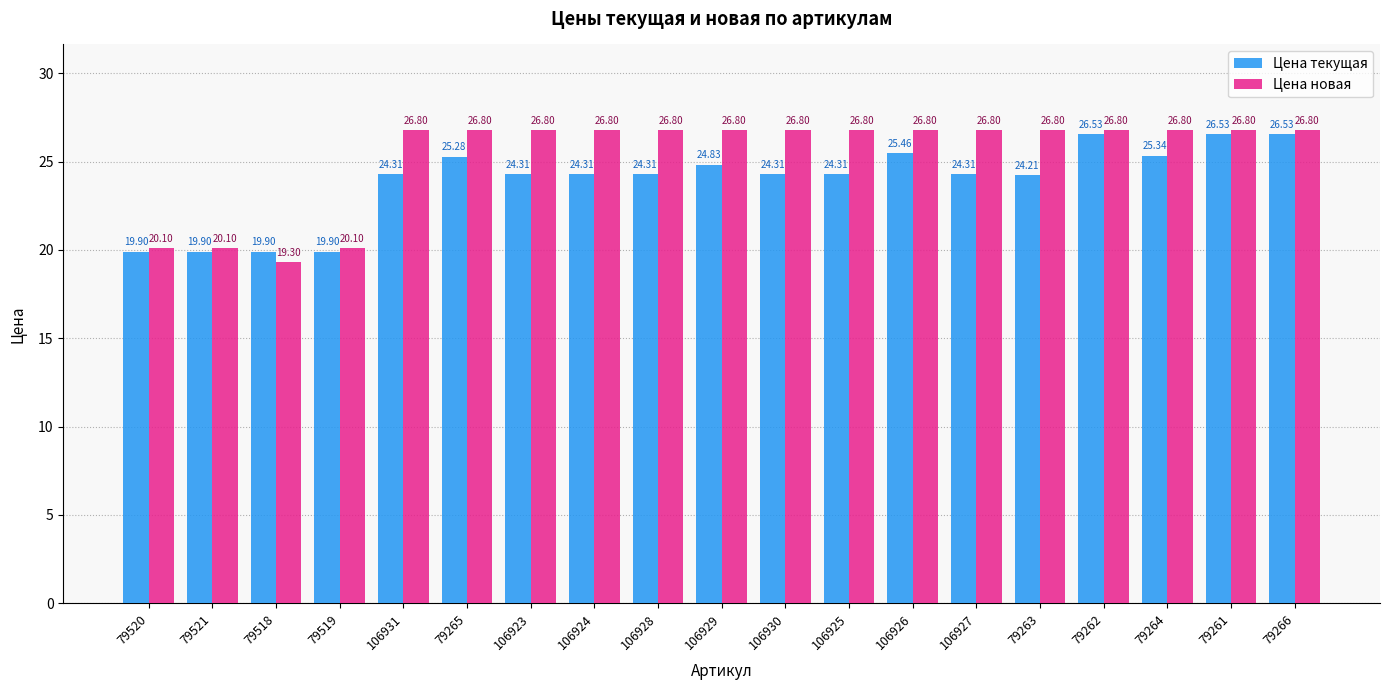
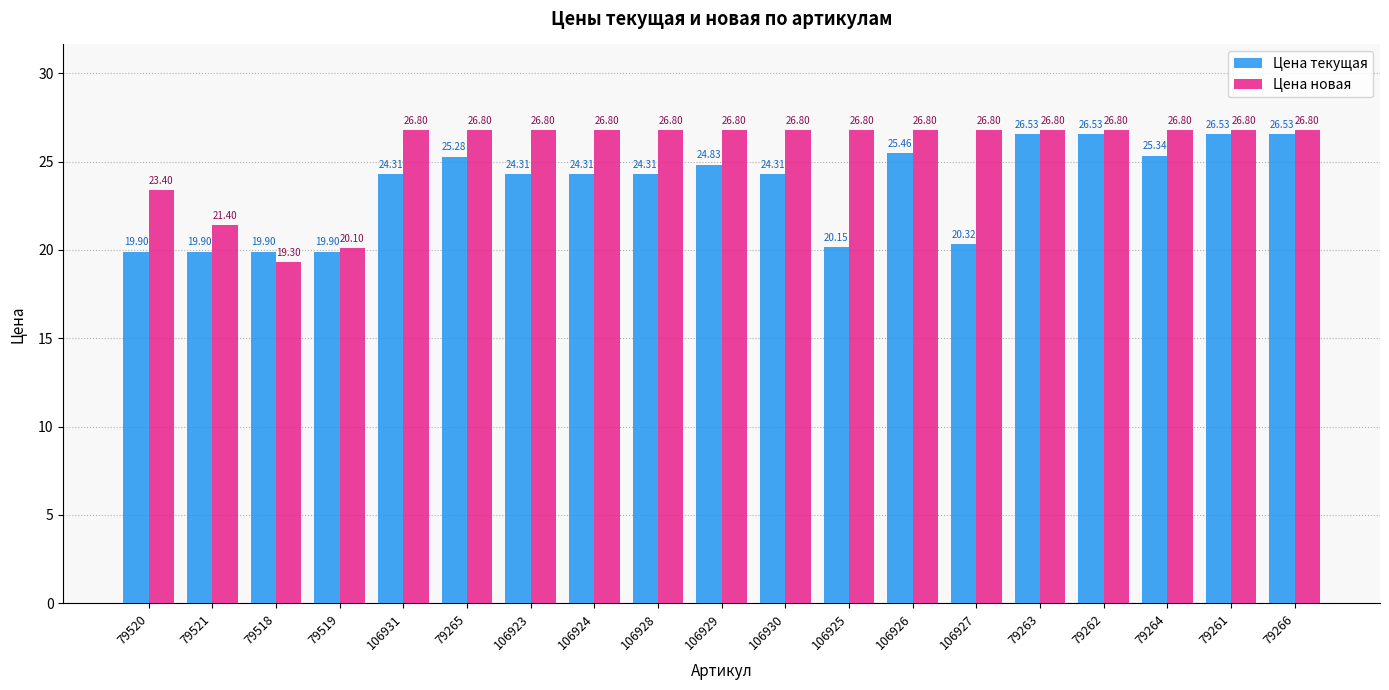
  {
    "Цена текущая": {
      "79520": 19.90,
      "79521": 19.90,
      "79518": 19.90,
      "79519": 19.90,
      "106931": 24.31,
      "79265": 25.28,
      "106923": 24.31,
      "106924": 24.31,
      "106928": 24.31,
      "106929": 24.83,
      "106930": 24.31,
-     "106925": 24.31,
+     "106925": 20.15,
      "106926": 25.46,
-     "106927": 24.31,
-     "79263": 24.21,
+     "106927": 20.32,
+     "79263": 26.53,
      "79262": 26.53,
      "79264": 25.34,
      "79261": 26.53,
      "79266": 26.53
    },
    "Цена новая": {
-     "79520": 20.10,
-     "79521": 20.10,
+     "79520": 23.40,
+     "79521": 21.40,
      "79518": 19.30,
      "79519": 20.10,
      "106931": 26.80,
      "79265": 26.80,
      "106923": 26.80,
      "106924": 26.80,
      "106928": 26.80,
      "106929": 26.80,
      "106930": 26.80,
      "106925": 26.80,
      "106926": 26.80,
      "106927": 26.80,
      "79263": 26.80,
      "79262": 26.80,
      "79264": 26.80,
      "79261": 26.80,
      "79266": 26.80
    }
  }
